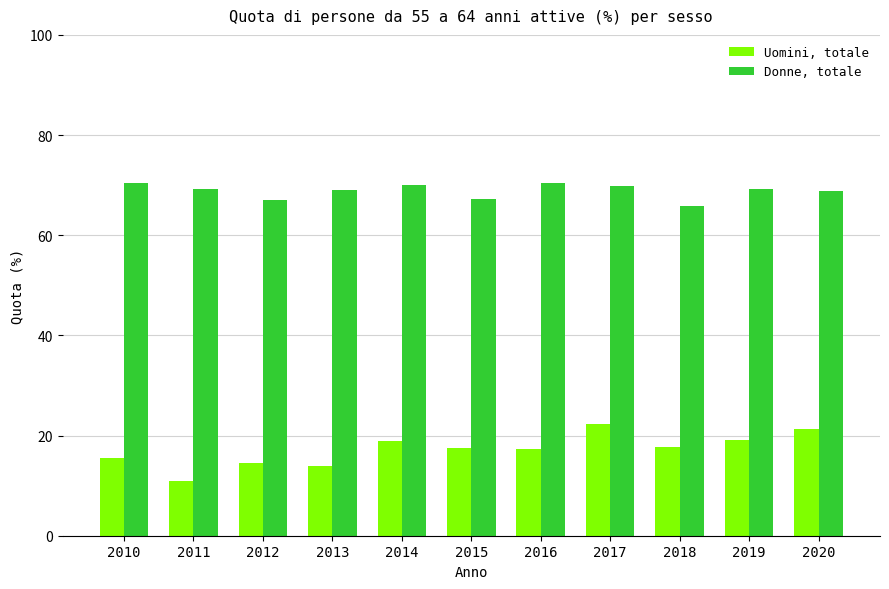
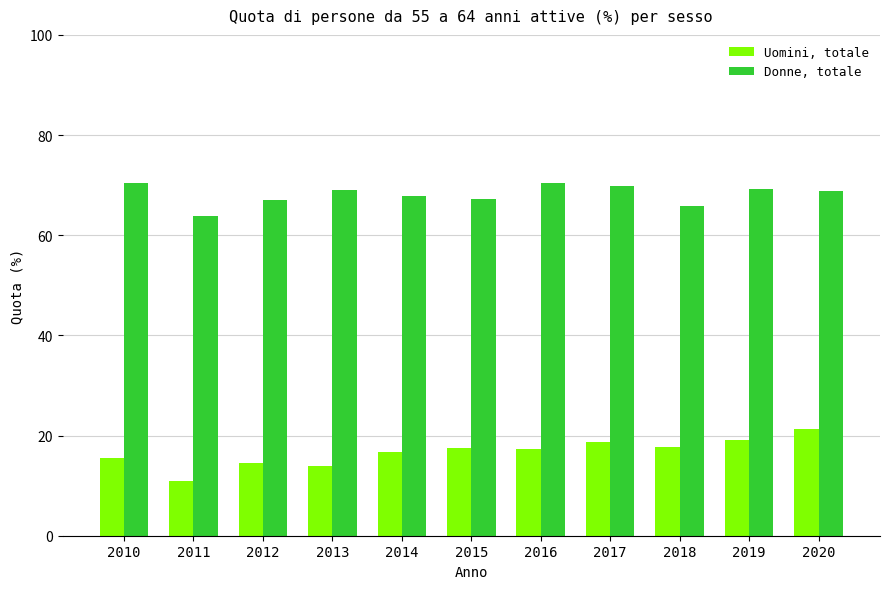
  {
    "Uomini, totale": {
      "2010": 16,
      "2011": 11,
      "2012": 14,
      "2013": 14,
-     "2014": 19,
+     "2014": 17,
      "2015": 17,
      "2016": 17,
-     "2017": 22,
+     "2017": 19,
      "2018": 18,
      "2019": 19,
      "2020": 21
    },
    "Donne, totale": {
      "2010": 70,
-     "2011": 69,
+     "2011": 64,
      "2012": 67,
      "2013": 69,
-     "2014": 70,
+     "2014": 68,
      "2015": 67,
      "2016": 70,
      "2017": 70,
      "2018": 66,
      "2019": 69,
      "2020": 69
    }
  }
